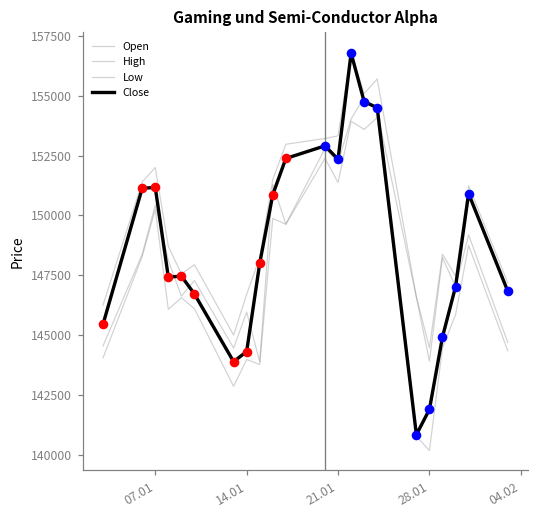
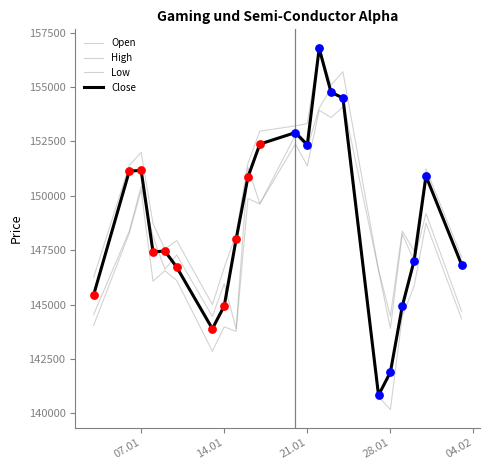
  {
    "Close": {
-     "14.01": 144300
+     "14.01": 144900
    }
  }
